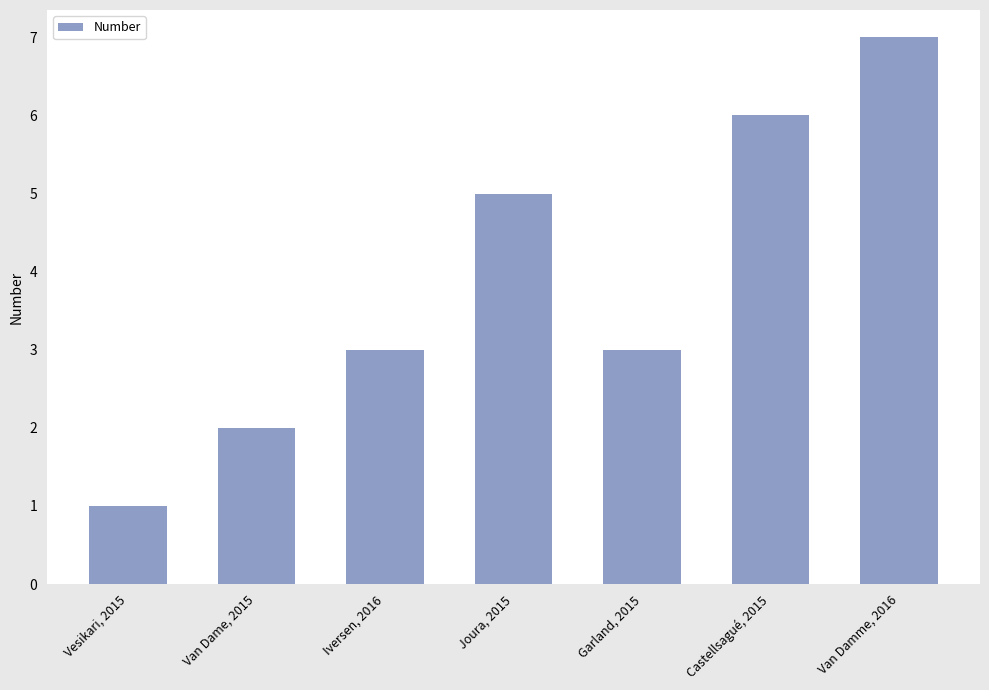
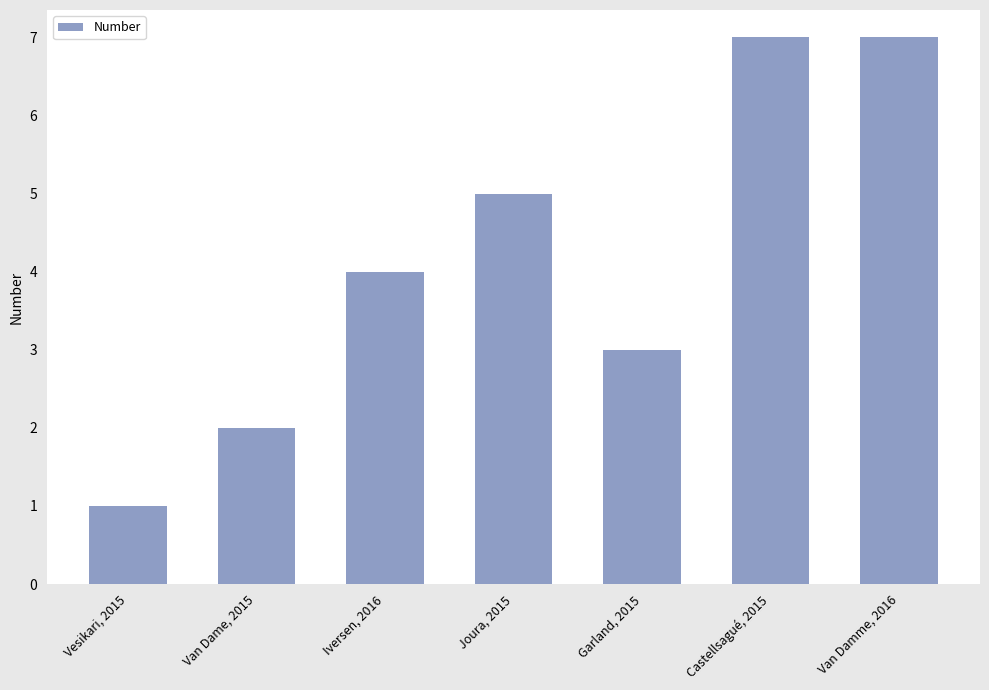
  {
    "Vesikari, 2015": 1,
    "Van Dame, 2015": 2,
-   "Iversen, 2016": 3,
+   "Iversen, 2016": 4,
    "Joura, 2015": 5,
    "Garland, 2015": 3,
-   "Castellsagué, 2015": 6,
+   "Castellsagué, 2015": 7,
    "Van Damme, 2016": 7
  }
